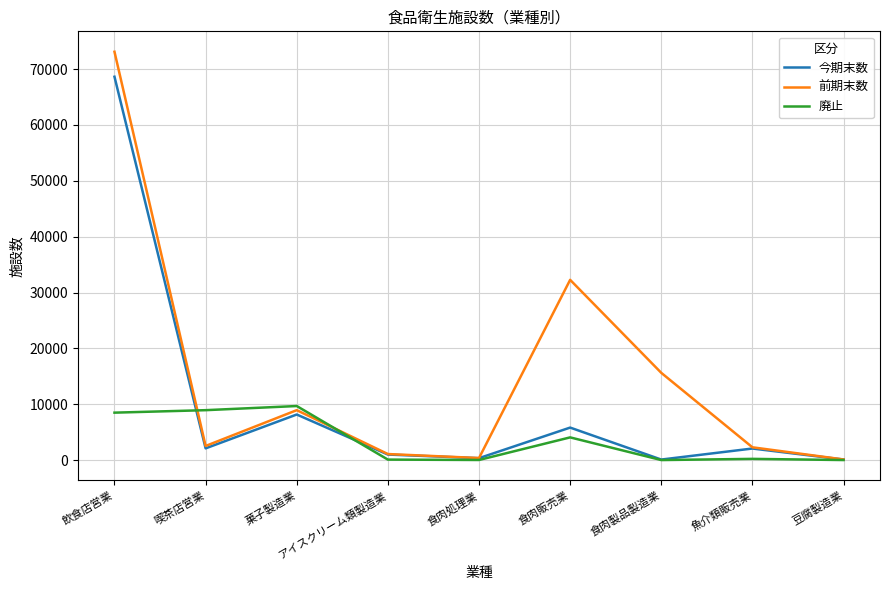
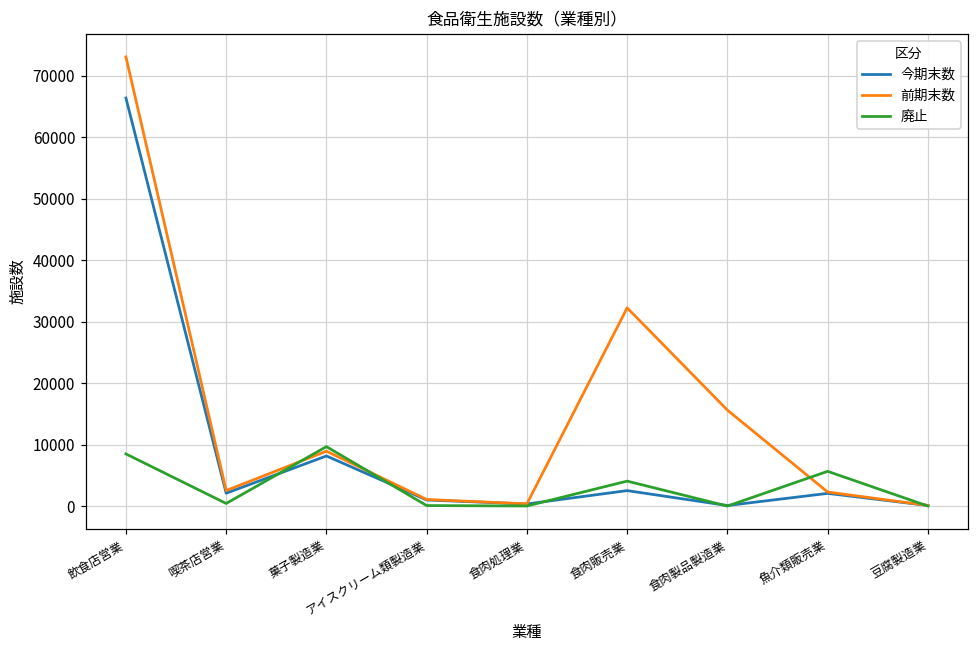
  {
    "今期末数": {
-     "飲食店営業": 69000,
+     "飲食店営業": 66000,
      "菓子製造業": 8000,
-     "食肉販売業": 6000
+     "食肉販売業": 3000
    },
    "前期末数": {
      "飲食店営業": 73000,
      "菓子製造業": 9000,
      "食肉販売業": 32000,
      "食肉製品製造業": 16000
    },
    "廃止": {
      "飲食店営業": 8000,
-     "喫茶店営業": 9000,
+     "喫茶店営業": 0,
      "菓子製造業": 10000,
      "アイスクリーム類製造業": 0,
      "食肉販売業": 4000,
-     "魚介類販売業": 0
+     "魚介類販売業": 6000
    }
  }
